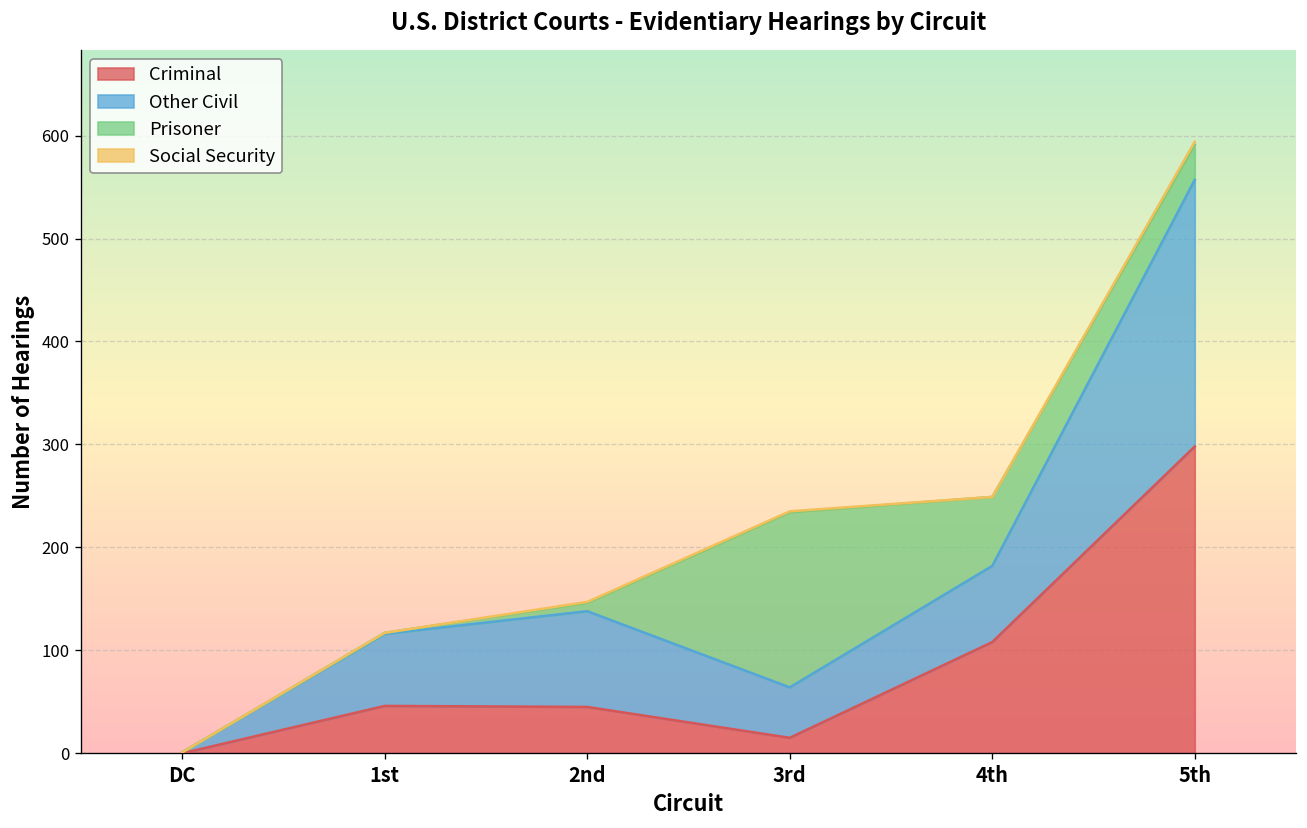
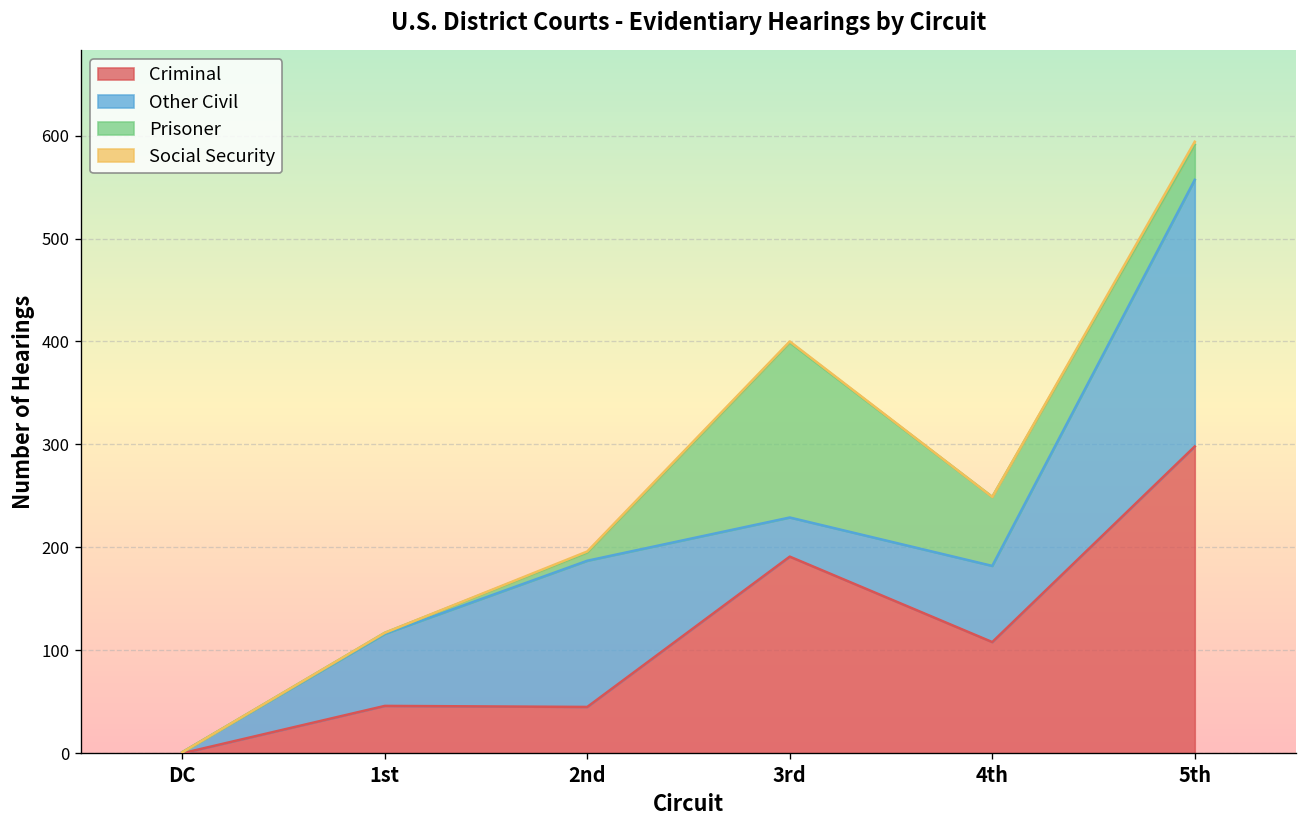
  {
    "Criminal": {
      "1st": 50,
      "2nd": 50,
-     "3rd": 20,
+     "3rd": 190,
      "4th": 110,
      "5th": 300
    },
    "Other Civil": {
-     "2nd": 90,
-     "3rd": 50,
+     "2nd": 140,
+     "3rd": 40,
      "4th": 70,
      "5th": 260
    },
    "Prisoner": {
      "5th": 30
    },
    "Social Security": {
      "5th": 0
    }
  }
